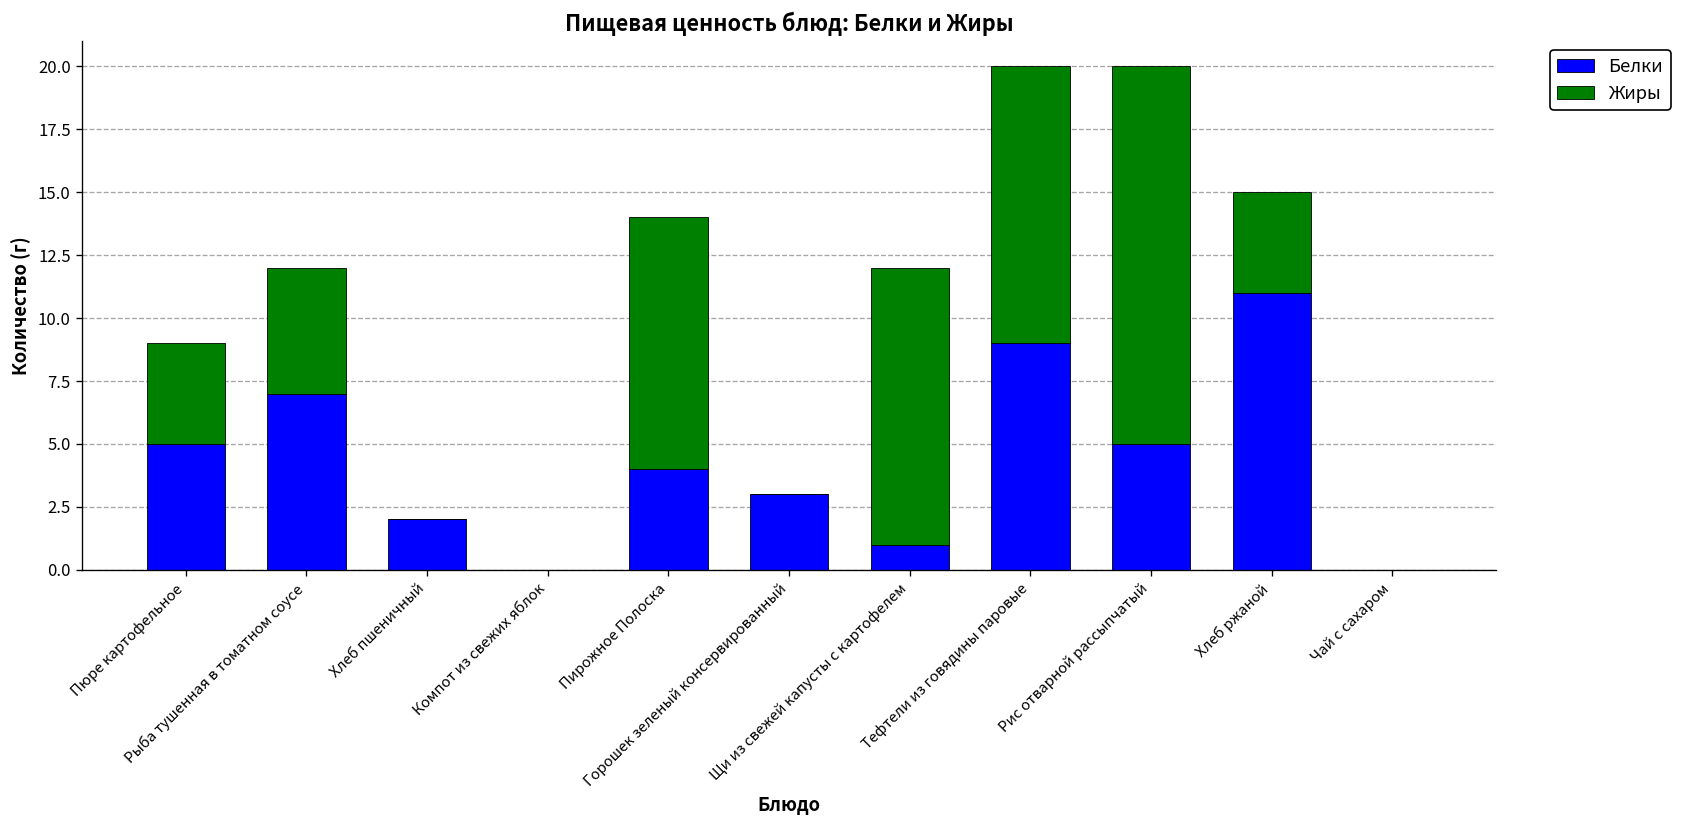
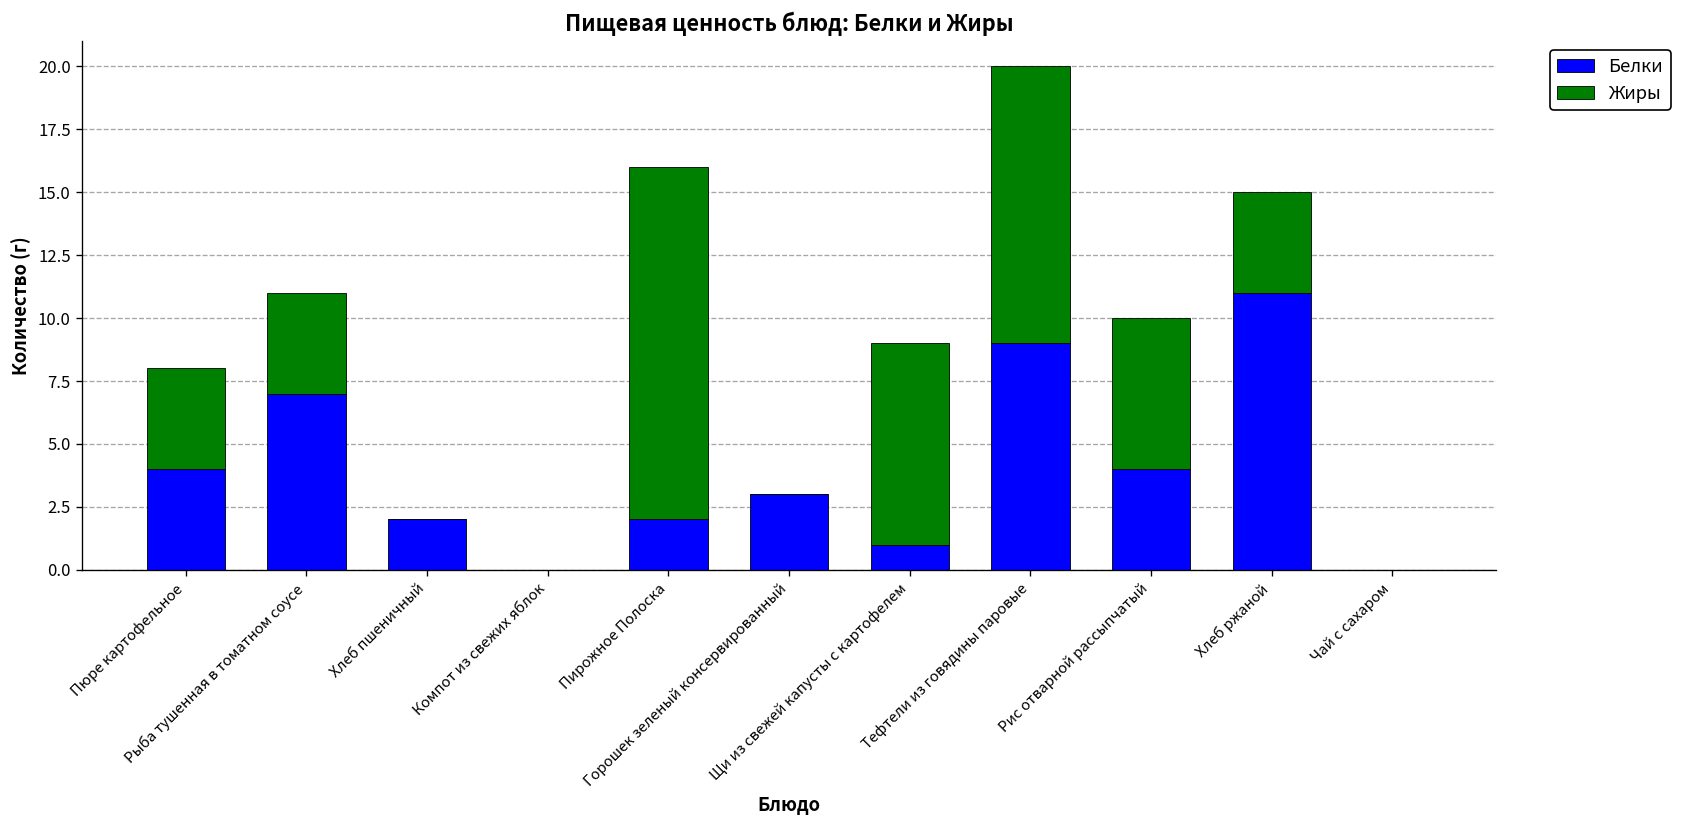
  {
    "Белки": {
-     "Пюре картофельное": 5,
+     "Пюре картофельное": 4,
      "Рыба тушенная в томатном соусе": 7,
      "Хлеб пшеничный": 2,
      "Компот из свежих яблок": 0,
-     "Пирожное Полоска": 4,
+     "Пирожное Полоска": 2,
      "Горошек зеленый консервированный": 3,
      "Щи из свежей капусты с картофелем": 1,
      "Тефтели из говядины паровые": 9,
-     "Рис отварной рассыпчатый": 5,
+     "Рис отварной рассыпчатый": 4,
      "Хлеб ржаной": 11,
      "Чай с сахаром": 0
    },
    "Жиры": {
      "Пюре картофельное": 4,
-     "Рыба тушенная в томатном соусе": 5,
+     "Рыба тушенная в томатном соусе": 4,
      "Хлеб пшеничный": 0,
      "Компот из свежих яблок": 0,
-     "Пирожное Полоска": 10,
+     "Пирожное Полоска": 14,
      "Горошек зеленый консервированный": 0,
-     "Щи из свежей капусты с картофелем": 11,
+     "Щи из свежей капусты с картофелем": 8,
      "Тефтели из говядины паровые": 11,
-     "Рис отварной рассыпчатый": 15,
+     "Рис отварной рассыпчатый": 6,
      "Хлеб ржаной": 4,
      "Чай с сахаром": 0
    }
  }
